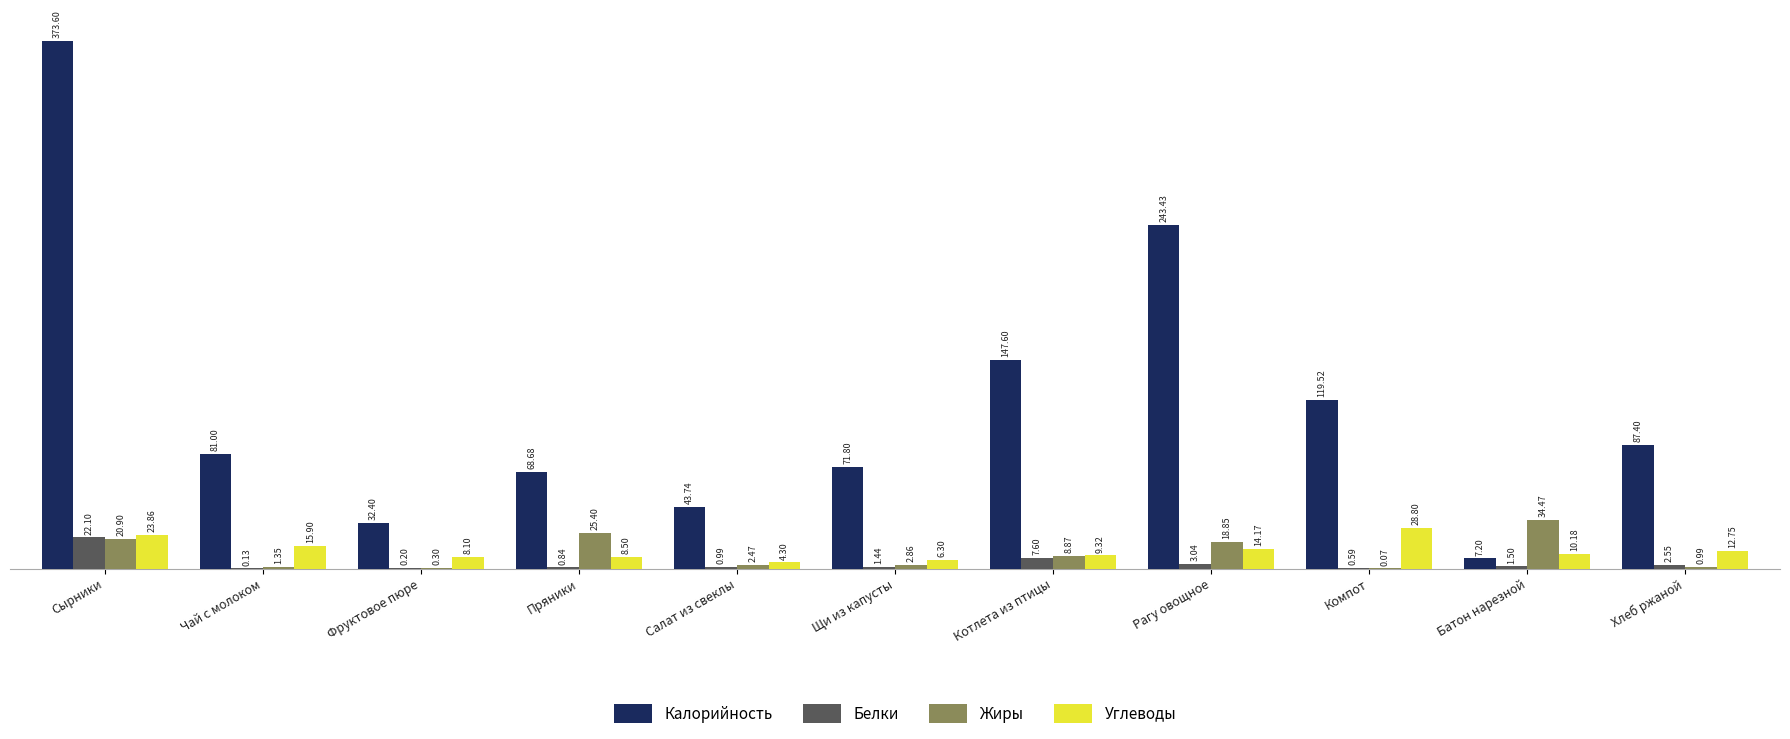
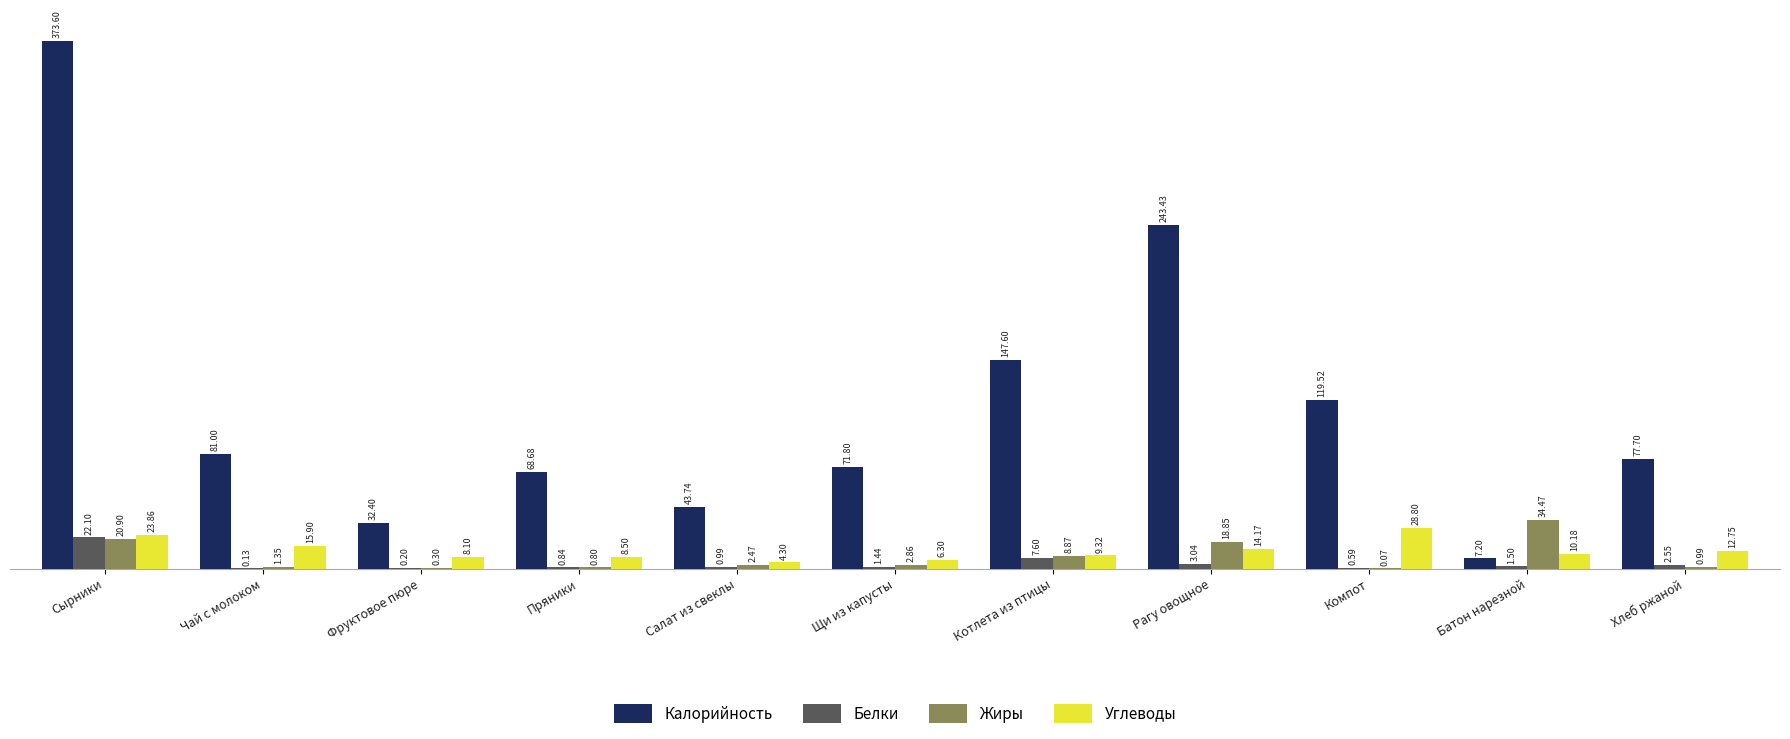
  {
    "Калорийность": {
      "Сырники": 373.60,
      "Чай с молоком": 81.00,
      "Фруктовое пюре": 32.40,
      "Пряники": 68.68,
      "Салат из свеклы": 43.74,
      "Щи из капусты": 71.80,
      "Котлета из птицы": 147.60,
      "Рагу овощное": 243.43,
      "Компот": 119.52,
      "Батон нарезной": 7.20,
-     "Хлеб ржаной": 87.40
+     "Хлеб ржаной": 77.70
    },
    "Белки": {
      "Сырники": 22.10,
      "Чай с молоком": 0.13,
      "Фруктовое пюре": 0.20,
      "Пряники": 0.84,
      "Салат из свеклы": 0.99,
      "Щи из капусты": 1.44,
      "Котлета из птицы": 7.60,
      "Рагу овощное": 3.04,
      "Компот": 0.59,
      "Батон нарезной": 1.50,
      "Хлеб ржаной": 2.55
    },
    "Жиры": {
      "Сырники": 20.90,
      "Чай с молоком": 1.35,
      "Фруктовое пюре": 0.30,
-     "Пряники": 25.40,
+     "Пряники": 0.80,
      "Салат из свеклы": 2.47,
      "Щи из капусты": 2.86,
      "Котлета из птицы": 8.87,
      "Рагу овощное": 18.85,
      "Компот": 0.07,
      "Батон нарезной": 34.47,
      "Хлеб ржаной": 0.99
    },
    "Углеводы": {
      "Сырники": 23.86,
      "Чай с молоком": 15.90,
      "Фруктовое пюре": 8.10,
      "Пряники": 8.50,
      "Салат из свеклы": 4.30,
      "Щи из капусты": 6.30,
      "Котлета из птицы": 9.32,
      "Рагу овощное": 14.17,
      "Компот": 28.80,
      "Батон нарезной": 10.18,
      "Хлеб ржаной": 12.75
    }
  }
